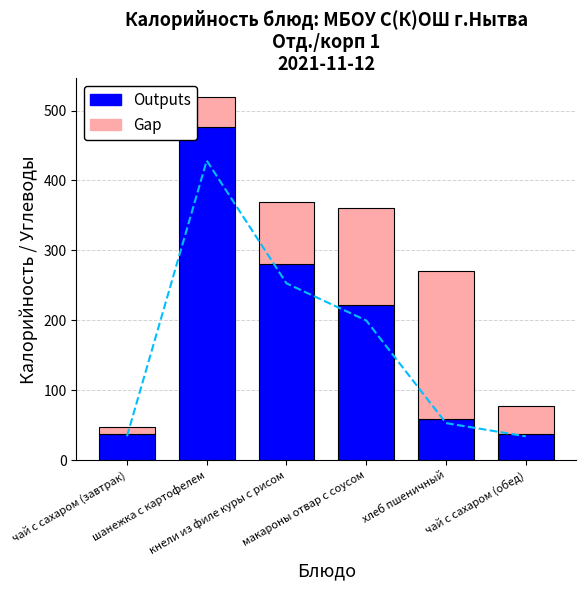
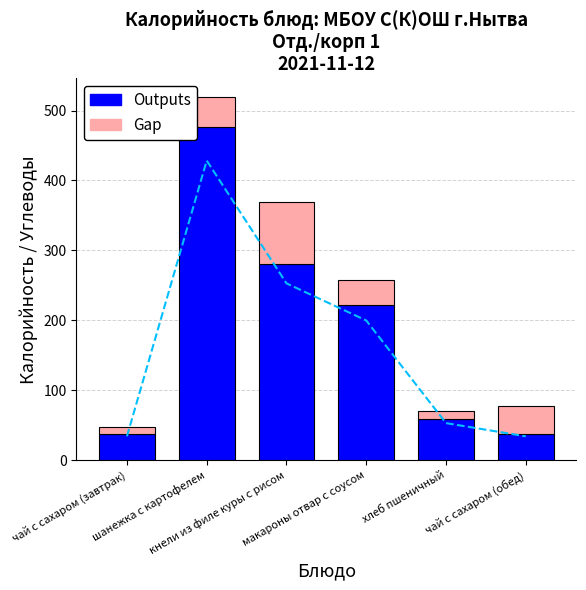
  {
    "Outputs": {
      "чай с сахаром (завтрак)": 40,
      "шанежка с картофелем": 480,
      "кнели из филе куры с рисом": 280,
      "макароны отвар с соусом": 220,
      "хлеб пшеничный": 60,
      "чай с сахаром (обед)": 40
    },
    "Gap": {
      "чай с сахаром (завтрак)": 10,
      "шанежка с картофелем": 40,
      "кнели из филе куры с рисом": 90,
-     "макароны отвар с соусом": 140,
-     "хлеб пшеничный": 210,
+     "макароны отвар с соусом": 40,
+     "хлеб пшеничный": 10,
      "чай с сахаром (обед)": 40
    }
  }
